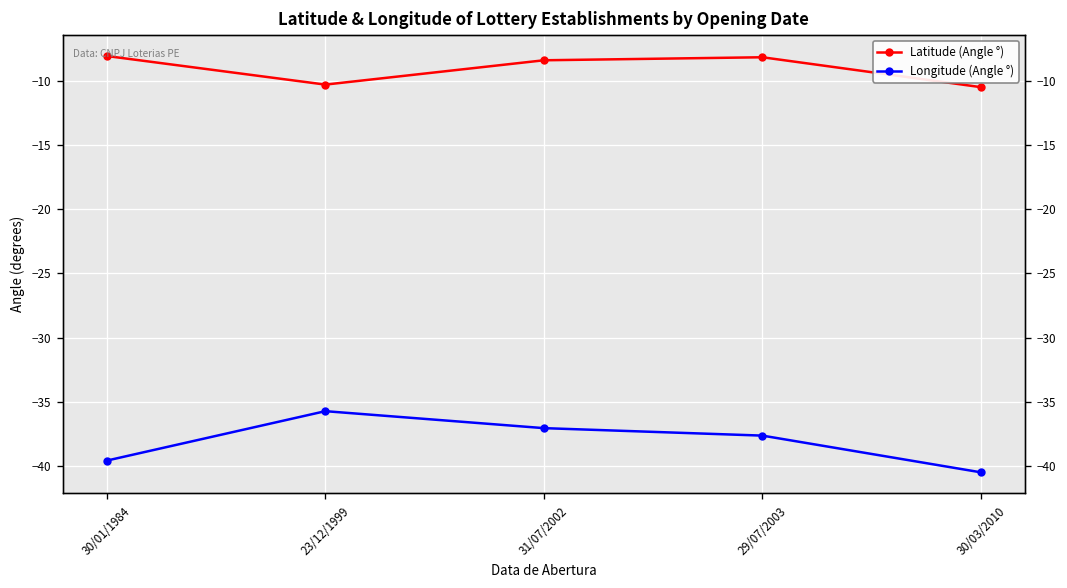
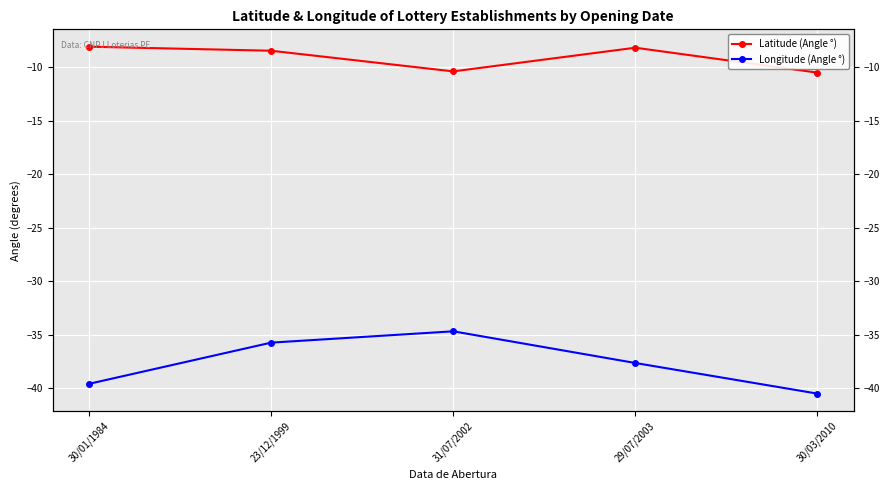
  {
    "Latitude (Angle °)": {
      "30/01/1984": -8.1,
-     "23/12/1999": -10.3,
-     "31/07/2002": -8.4,
+     "23/12/1999": -8.5,
+     "31/07/2002": -10.4,
      "29/07/2003": -8.2,
      "30/03/2010": -10.5
    },
    "Longitude (Angle °)": {
      "30/01/1984": -39.6,
      "23/12/1999": -35.7,
-     "31/07/2002": -37.1,
+     "31/07/2002": -34.7,
      "29/07/2003": -37.6,
      "30/03/2010": -40.5
    }
  }
